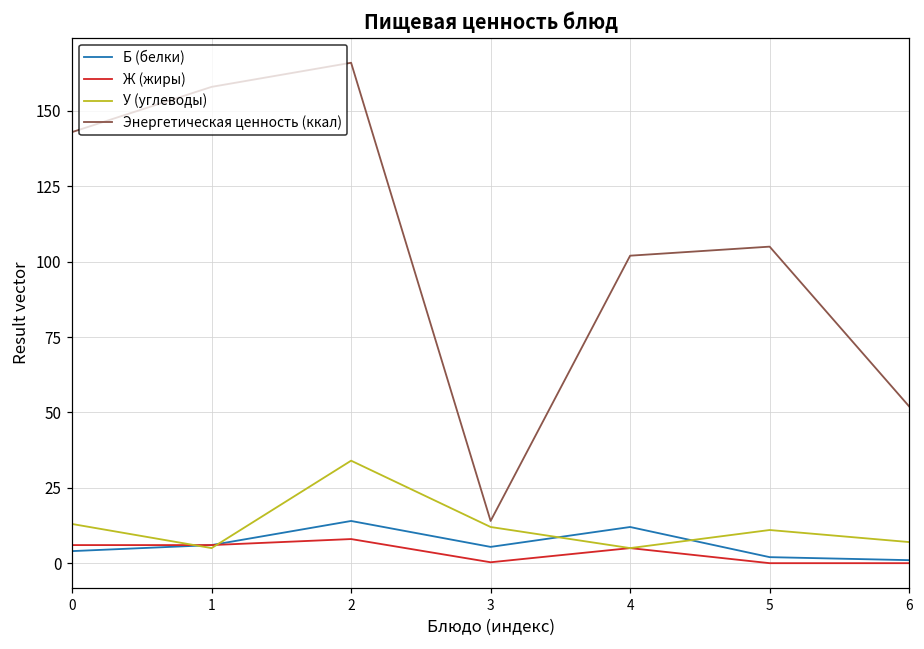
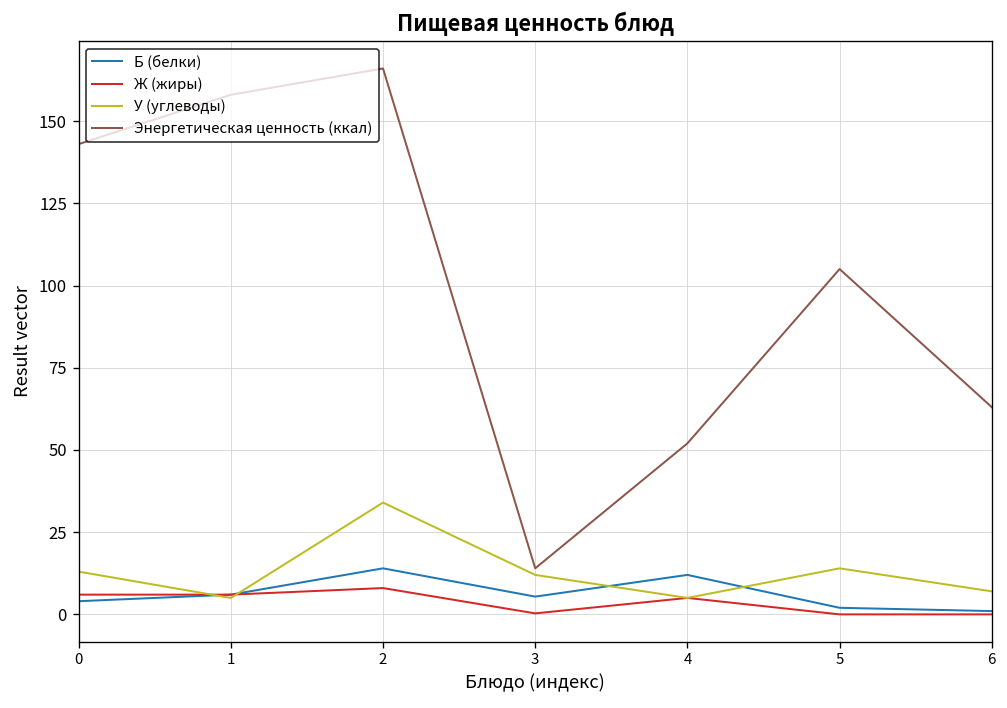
  {
    "Б (белки)": {
      "0": 4,
      "2": 14,
      "3": 5,
      "4": 12,
      "5": 2,
      "6": 1
    },
    "Ж (жиры)": {
      "0": 6,
      "2": 8,
      "3": 0,
      "5": 0,
      "6": 0
    },
    "У (углеводы)": {
      "0": 13,
      "1": 5,
      "2": 34,
      "3": 12,
-     "5": 11,
+     "5": 14,
      "6": 7
    },
    "Энергетическая ценность (ккал)": {
      "0": 143,
      "2": 166,
      "3": 14,
-     "4": 102,
+     "4": 52,
      "5": 105,
-     "6": 52
+     "6": 63
    }
  }
